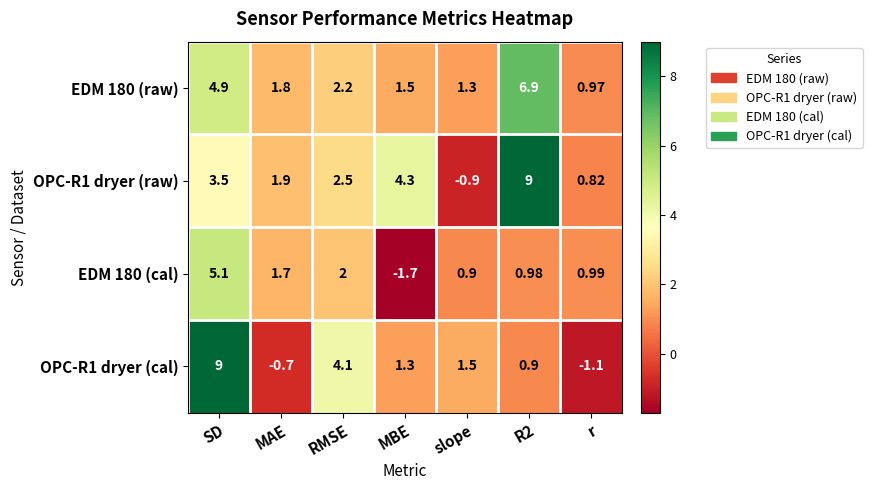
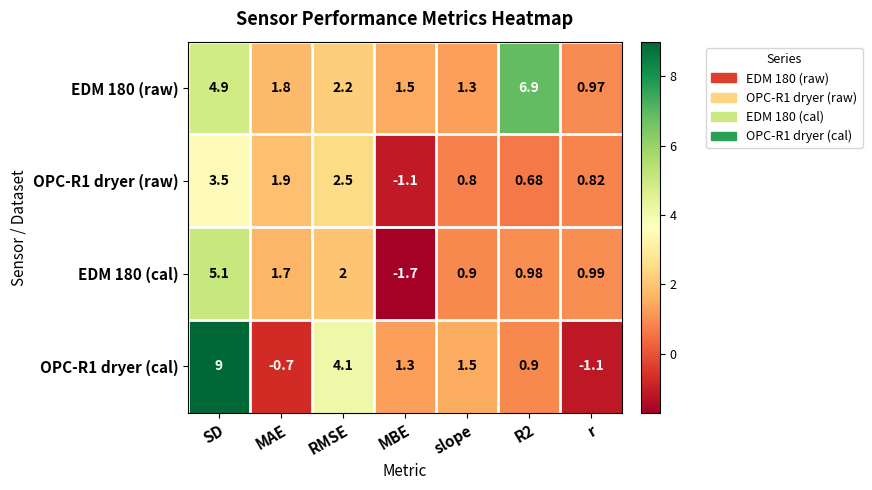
  {
    "EDM 180 (raw)": {
      "SD": 4.9,
      "MAE": 1.8,
      "RMSE": 2.2,
      "MBE": 1.5,
      "slope": 1.3,
      "R2": 6.9,
      "r": 0.97
    },
    "OPC-R1 dryer (raw)": {
      "SD": 3.5,
      "MAE": 1.9,
      "RMSE": 2.5,
-     "MBE": 4.3,
-     "slope": -0.9,
-     "R2": 9,
+     "MBE": -1.1,
+     "slope": 0.8,
+     "R2": 0.68,
      "r": 0.82
    },
    "EDM 180 (cal)": {
      "SD": 5.1,
      "MAE": 1.7,
      "RMSE": 2,
      "MBE": -1.7,
      "slope": 0.9,
      "R2": 0.98,
      "r": 0.99
    },
    "OPC-R1 dryer (cal)": {
      "SD": 9,
      "MAE": -0.7,
      "RMSE": 4.1,
      "MBE": 1.3,
      "slope": 1.5,
      "R2": 0.9,
      "r": -1.1
    }
  }
